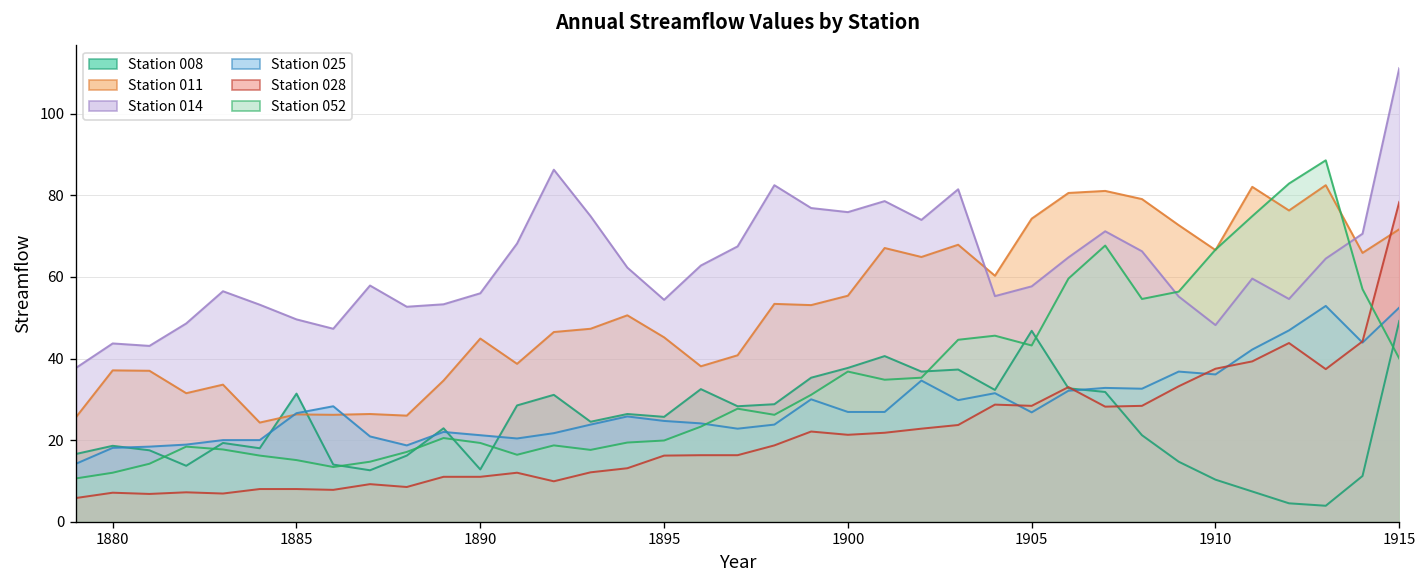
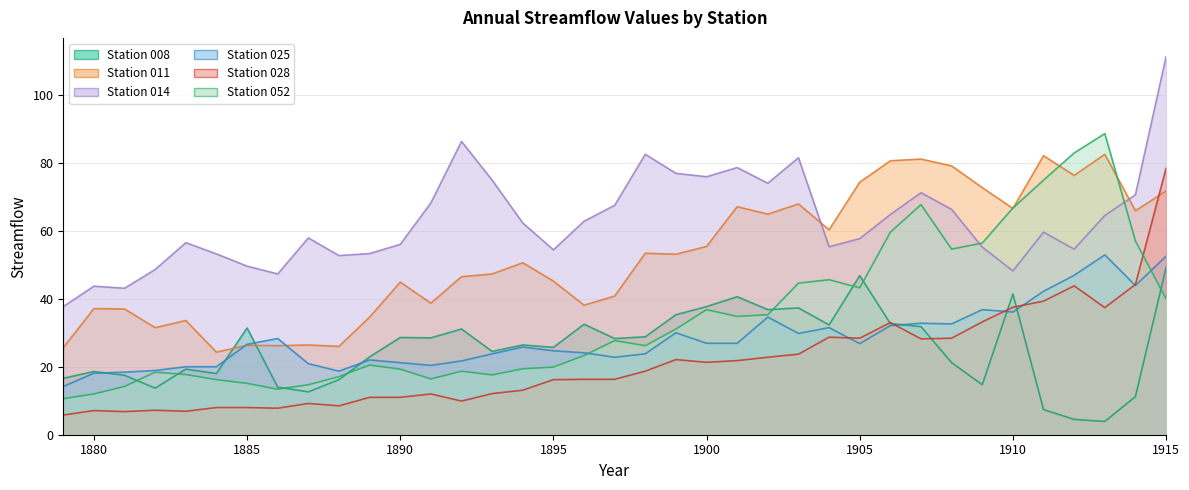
  {
    "Station 008": {
      "1885": 31,
-     "1890": 13,
+     "1890": 29,
      "1895": 26,
      "1900": 38,
      "1905": 47,
-     "1910": 10,
+     "1910": 41,
      "1915": 49
    }
  }
